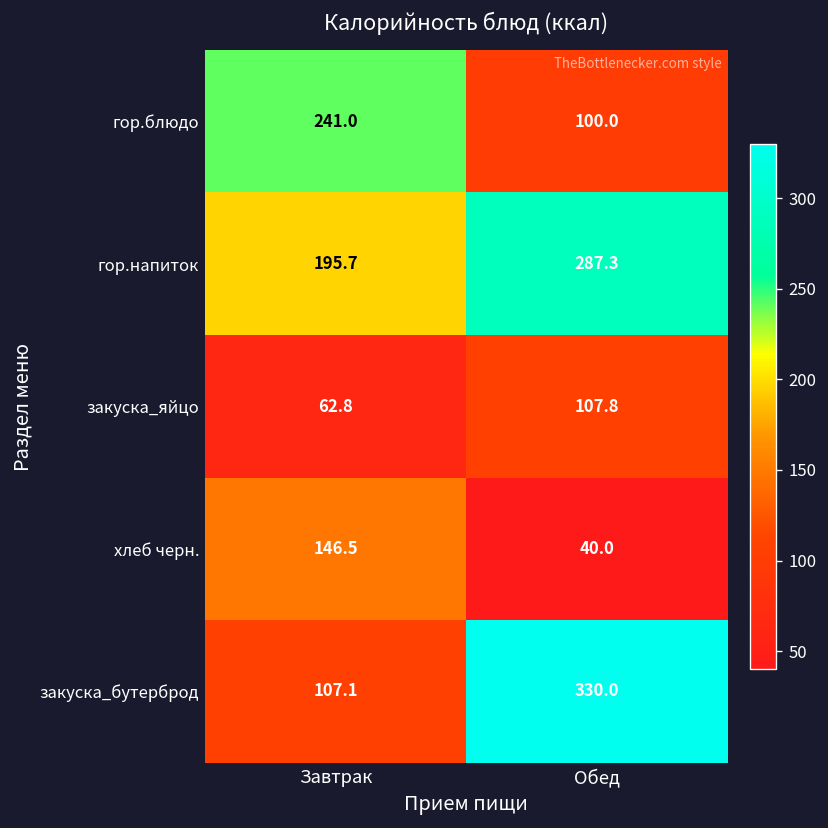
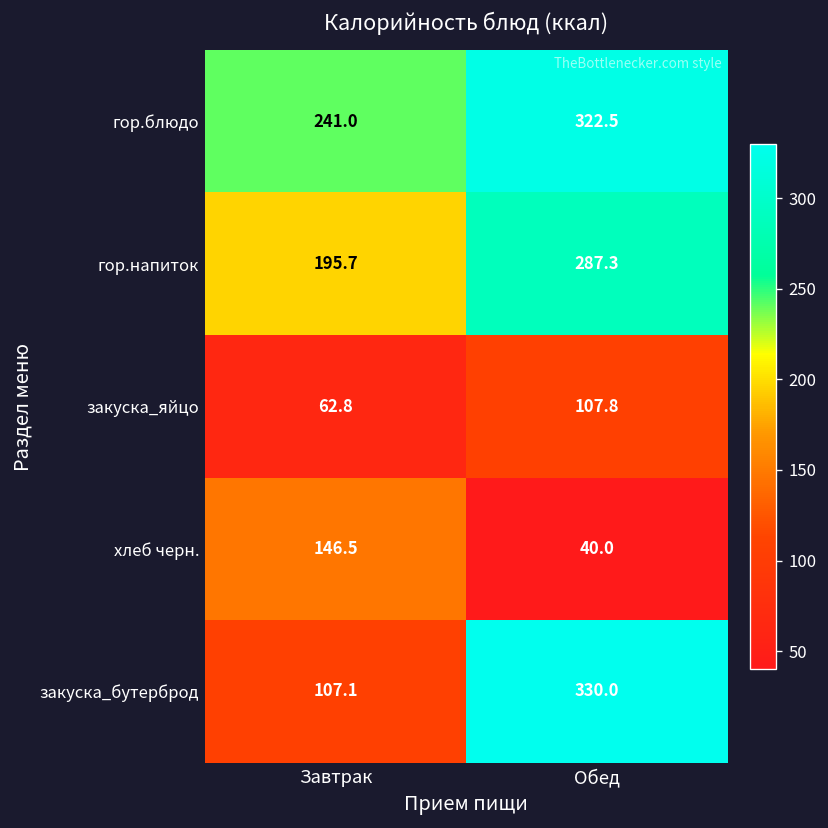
  {
    "гор.блюдо": {
      "Завтрак": 241.0,
-     "Обед": 100.0
+     "Обед": 322.5
    },
    "гор.напиток": {
      "Завтрак": 195.7,
      "Обед": 287.3
    },
    "закуска_яйцо": {
      "Завтрак": 62.8,
      "Обед": 107.8
    },
    "хлеб черн.": {
      "Завтрак": 146.5,
      "Обед": 40.0
    },
    "закуска_бутерброд": {
      "Завтрак": 107.1,
      "Обед": 330.0
    }
  }
